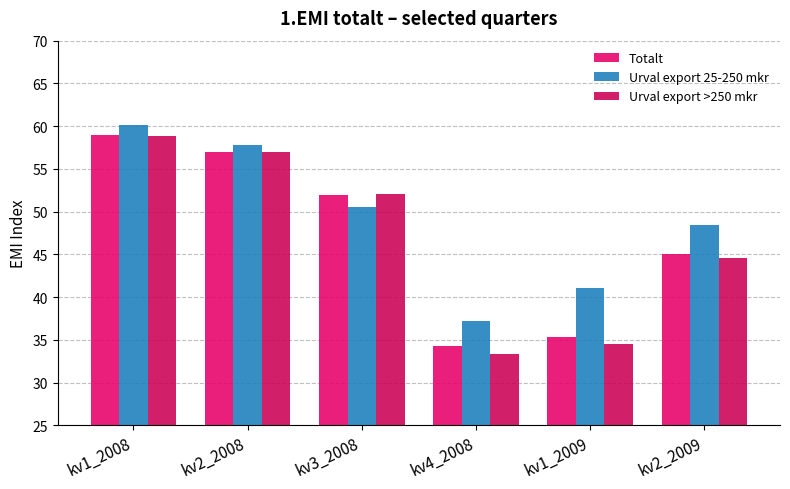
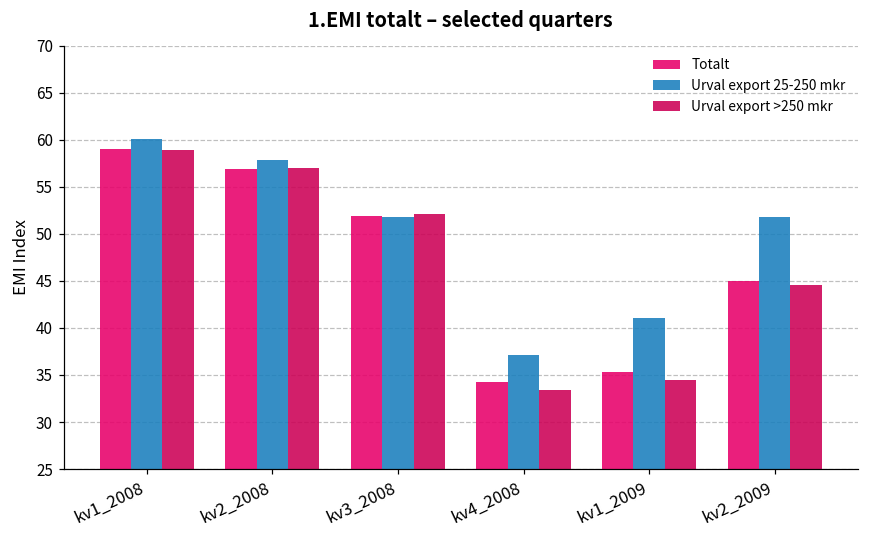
  {
    "Urval export 25-250 mkr": {
      "kv1_2008": 60,
      "kv2_2008": 58,
-     "kv3_2008": 51,
+     "kv3_2008": 52,
      "kv4_2008": 37,
      "kv1_2009": 41,
-     "kv2_2009": 48
+     "kv2_2009": 52
    }
  }
